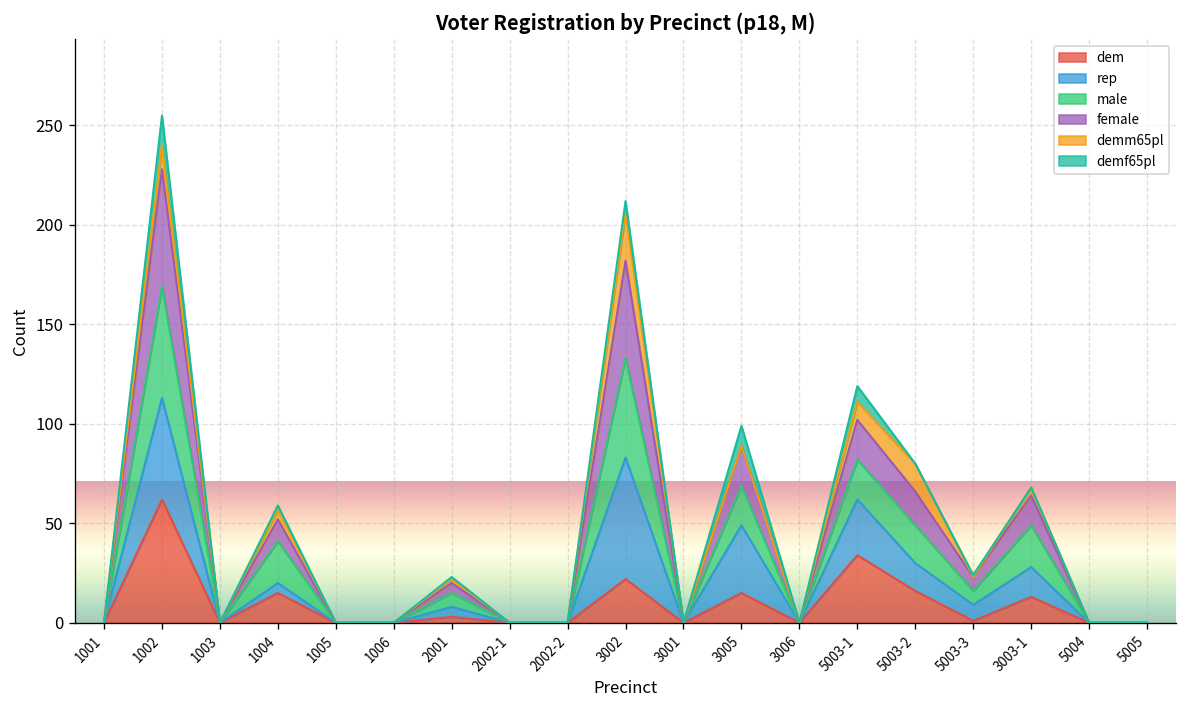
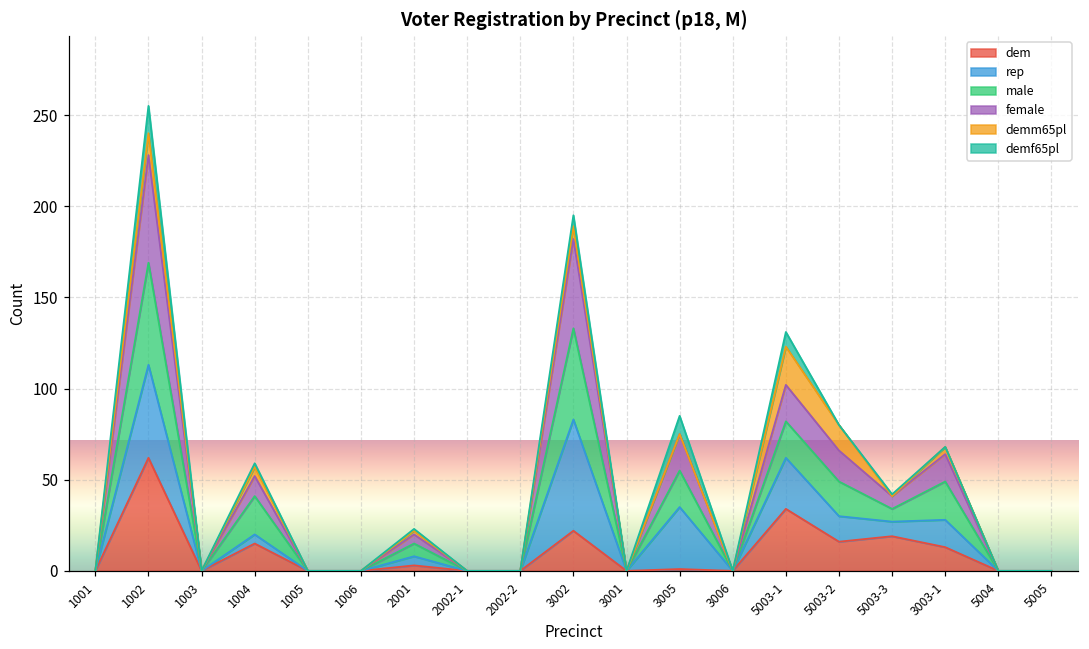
  {
    "dem": {
      "1002": 62,
      "1004": 15,
      "2001": 3,
      "3002": 22,
-     "3005": 15,
+     "3005": 1,
      "5003-1": 34,
      "5003-2": 16,
-     "5003-3": 1,
+     "5003-3": 19,
      "3003-1": 13
    },
    "rep": {
      "1002": 51,
      "1004": 5,
      "2001": 5,
      "3002": 61,
      "3005": 34,
      "5003-1": 28,
      "5003-2": 14,
      "5003-3": 8,
      "3003-1": 15
    },
    "female": {
      "1002": 59,
      "1004": 11,
      "2001": 5,
      "3002": 49,
      "5003-1": 20,
      "5003-2": 17,
      "3003-1": 15
    },
    "demm65pl": {
      "1002": 12,
      "1004": 5,
-     "3002": 24,
-     "5003-1": 9
+     "3002": 7,
+     "5003-1": 21
    }
  }
